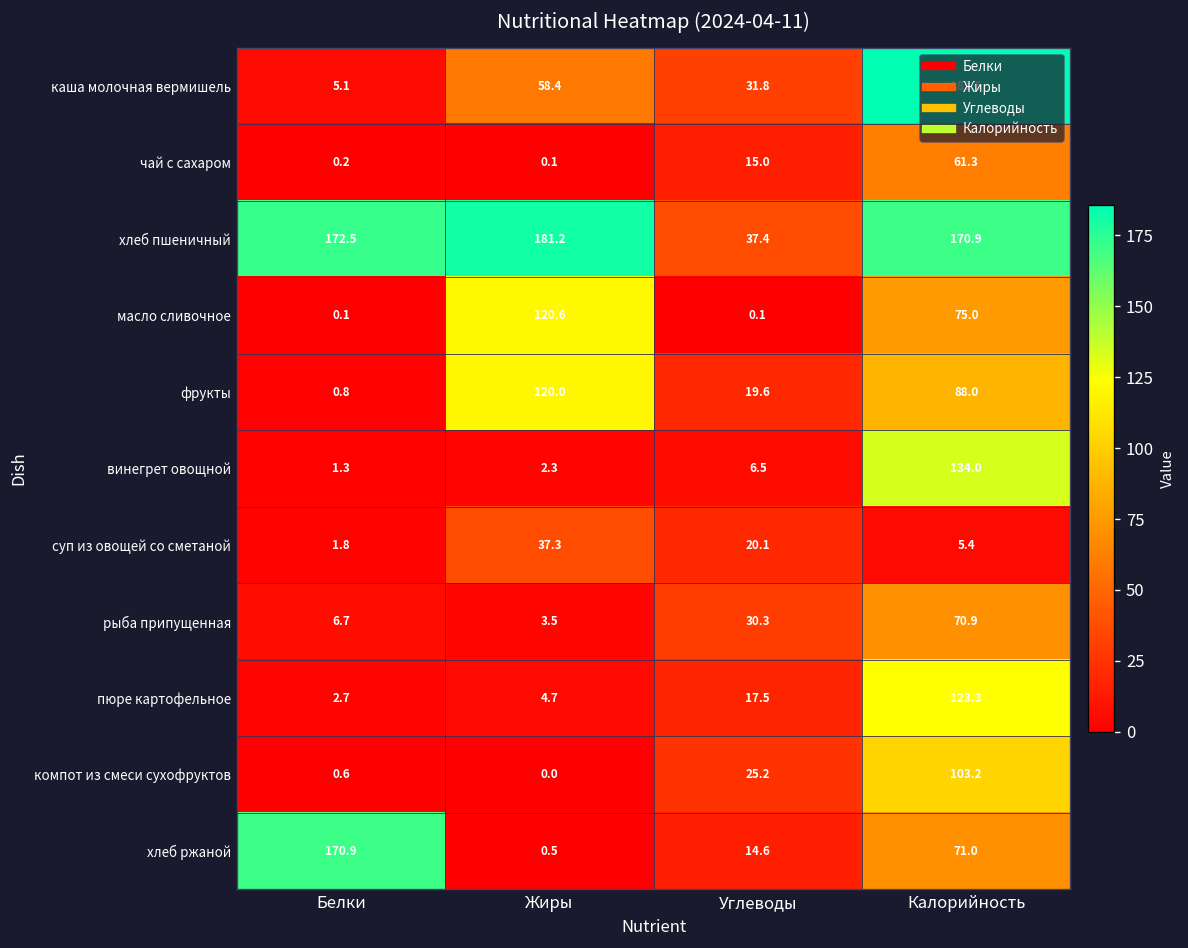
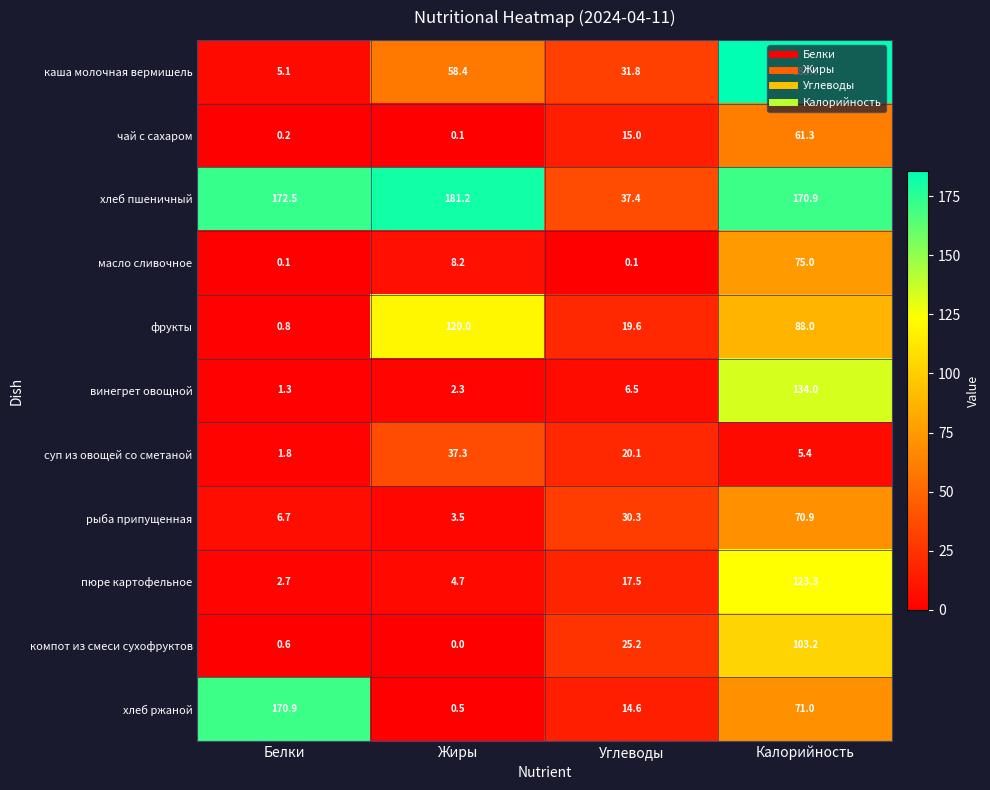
  {
    "каша молочная вермишель": {
      "Белки": 5.1,
      "Жиры": 58.4,
      "Углеводы": 31.8
    },
    "чай с сахаром": {
      "Белки": 0.2,
      "Жиры": 0.1,
      "Углеводы": 15.0,
      "Калорийность": 61.3
    },
    "хлеб пшеничный": {
      "Белки": 172.5,
      "Жиры": 181.2,
      "Углеводы": 37.4,
      "Калорийность": 170.9
    },
    "масло сливочное": {
      "Белки": 0.1,
-     "Жиры": 120.6,
+     "Жиры": 8.2,
      "Углеводы": 0.1,
      "Калорийность": 75.0
    },
    "фрукты": {
      "Белки": 0.8,
      "Жиры": 120.0,
      "Углеводы": 19.6,
      "Калорийность": 88.0
    },
    "винегрет овощной": {
      "Белки": 1.3,
      "Жиры": 2.3,
      "Углеводы": 6.5,
      "Калорийность": 134.0
    },
    "суп из овощей со сметаной": {
      "Белки": 1.8,
      "Жиры": 37.3,
      "Углеводы": 20.1,
      "Калорийность": 5.4
    },
    "рыба припущенная": {
      "Белки": 6.7,
      "Жиры": 3.5,
      "Углеводы": 30.3,
      "Калорийность": 70.9
    },
    "пюре картофельное": {
      "Белки": 2.7,
      "Жиры": 4.7,
      "Углеводы": 17.5,
      "Калорийность": 123.3
    },
    "компот из смеси сухофруктов": {
      "Белки": 0.6,
      "Жиры": 0.0,
      "Углеводы": 25.2,
      "Калорийность": 103.2
    },
    "хлеб ржаной": {
      "Белки": 170.9,
      "Жиры": 0.5,
      "Углеводы": 14.6,
      "Калорийность": 71.0
    }
  }
